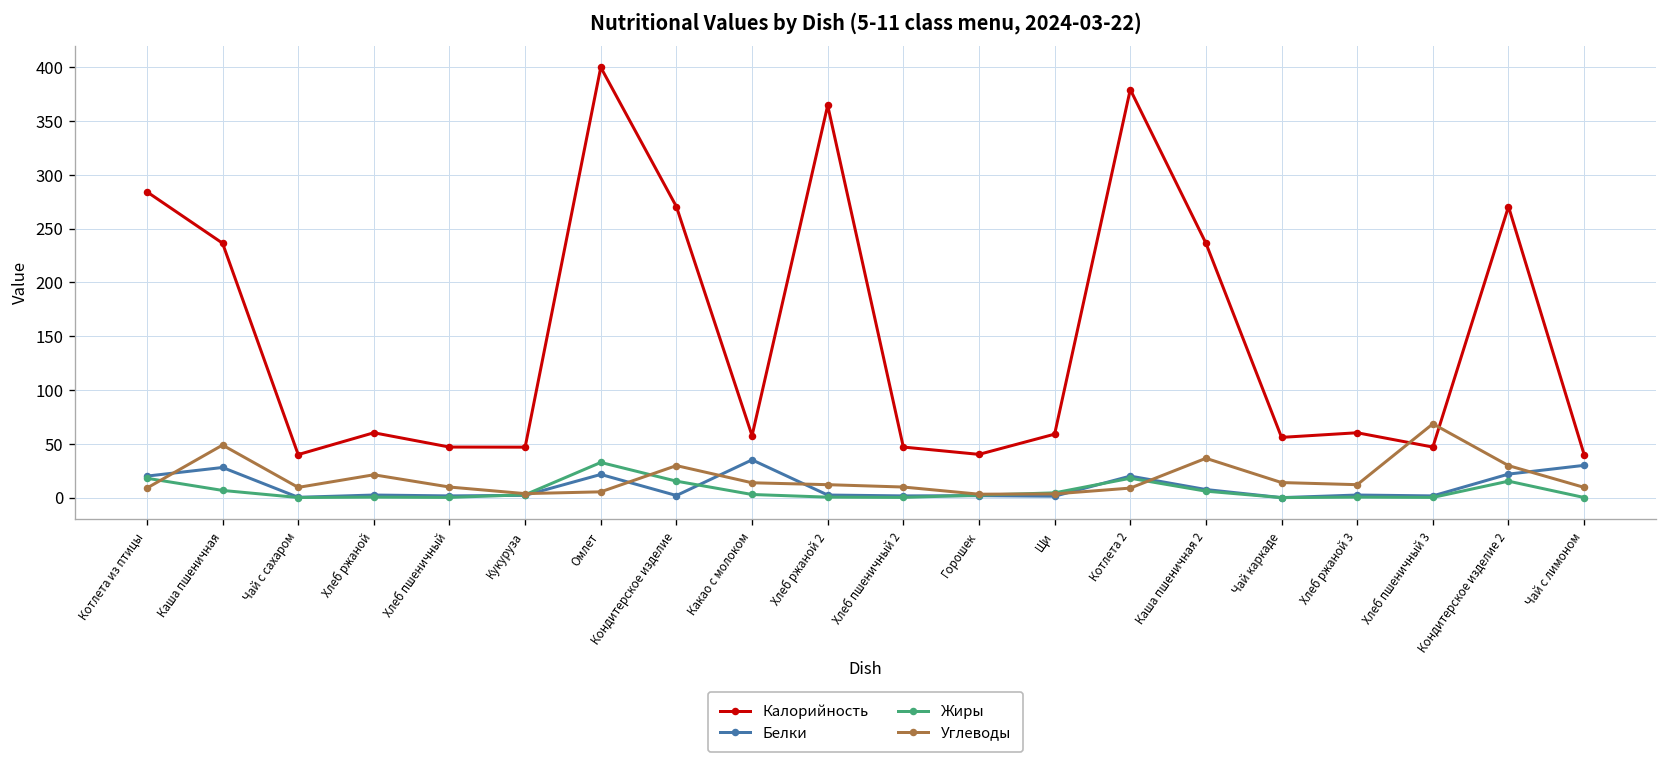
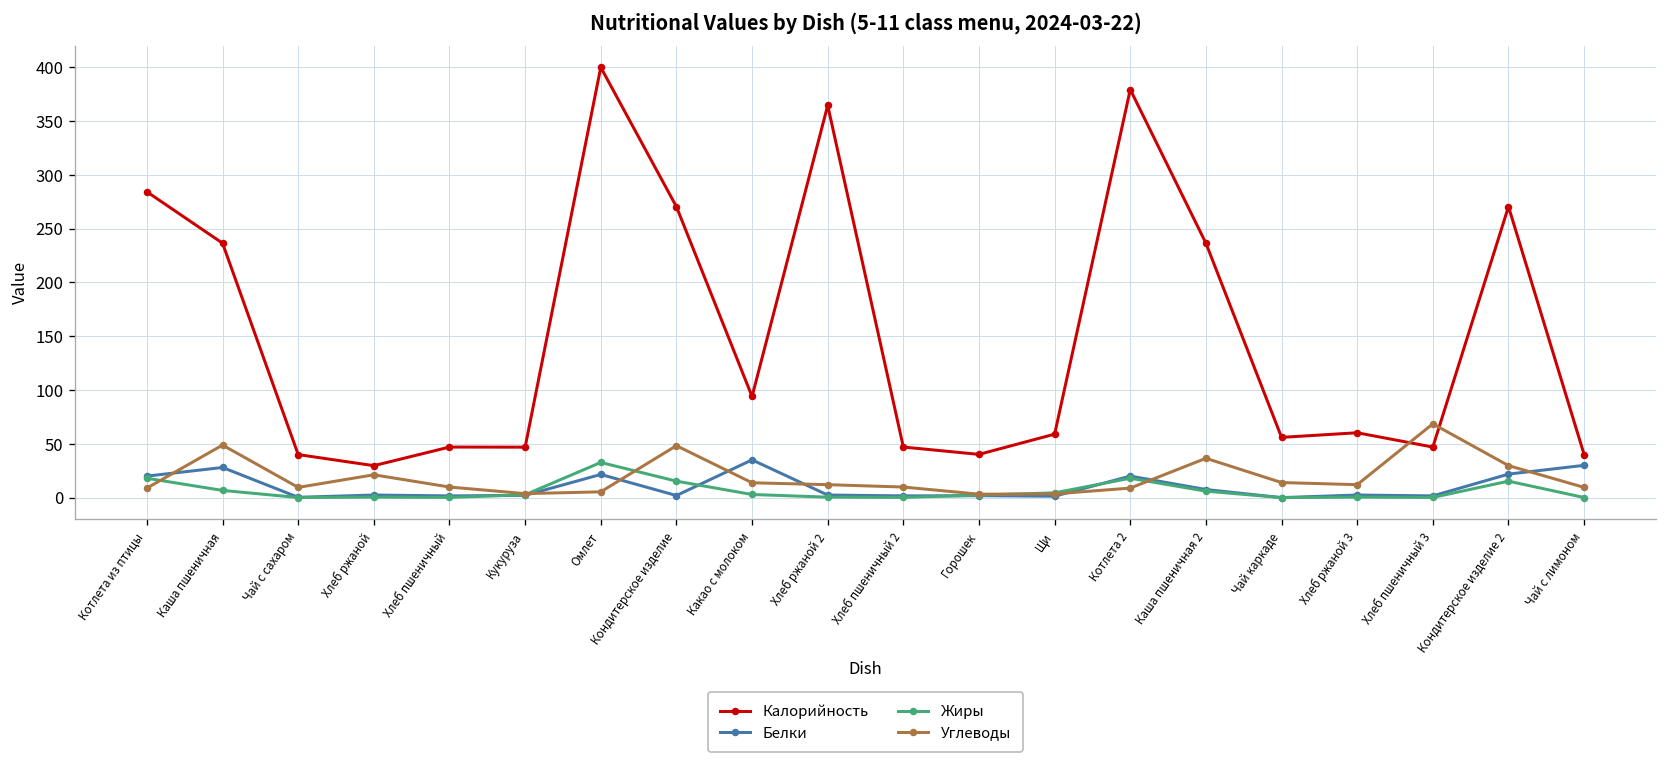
  {
    "Калорийность": {
      "Котлета из птицы": 280,
      "Каша пшеничная": 240,
      "Чай с сахаром": 40,
-     "Хлеб ржаной": 60,
+     "Хлеб ржаной": 30,
      "Хлеб пшеничный": 50,
      "Кукуруза": 50,
      "Омлет": 400,
      "Кондитерское изделие": 270,
-     "Какао с молоком": 60,
+     "Какао с молоком": 90,
      "Хлеб ржаной 2": 360,
      "Хлеб пшеничный 2": 50,
      "Горошек": 40,
      "Щи": 60,
      "Котлета 2": 380,
      "Каша пшеничная 2": 240,
      "Чай каркаде": 60,
      "Хлеб ржаной 3": 60,
      "Хлеб пшеничный 3": 50,
      "Кондитерское изделие 2": 270,
      "Чай с лимоном": 40
    },
    "Белки": {
      "Каша пшеничная": 30,
      "Омлет": 20,
      "Кондитерское изделие": 0,
      "Какао с молоком": 40,
      "Кондитерское изделие 2": 20,
      "Чай с лимоном": 30
    },
    "Жиры": {
      "Каша пшеничная": 10,
      "Омлет": 30,
      "Кондитерское изделие": 20,
      "Какао с молоком": 0,
      "Кондитерское изделие 2": 20,
      "Чай с лимоном": 0
    },
    "Углеводы": {
      "Котлета из птицы": 10,
      "Каша пшеничная": 50,
      "Чай с сахаром": 10,
      "Хлеб ржаной": 20,
      "Хлеб пшеничный": 10,
      "Омлет": 10,
-     "Кондитерское изделие": 30,
+     "Кондитерское изделие": 50,
      "Какао с молоком": 10,
      "Хлеб ржаной 2": 10,
      "Хлеб пшеничный 2": 10,
      "Котлета 2": 10,
      "Каша пшеничная 2": 40,
      "Чай каркаде": 10,
      "Хлеб ржаной 3": 10,
      "Хлеб пшеничный 3": 70,
      "Кондитерское изделие 2": 30,
      "Чай с лимоном": 10
    }
  }
